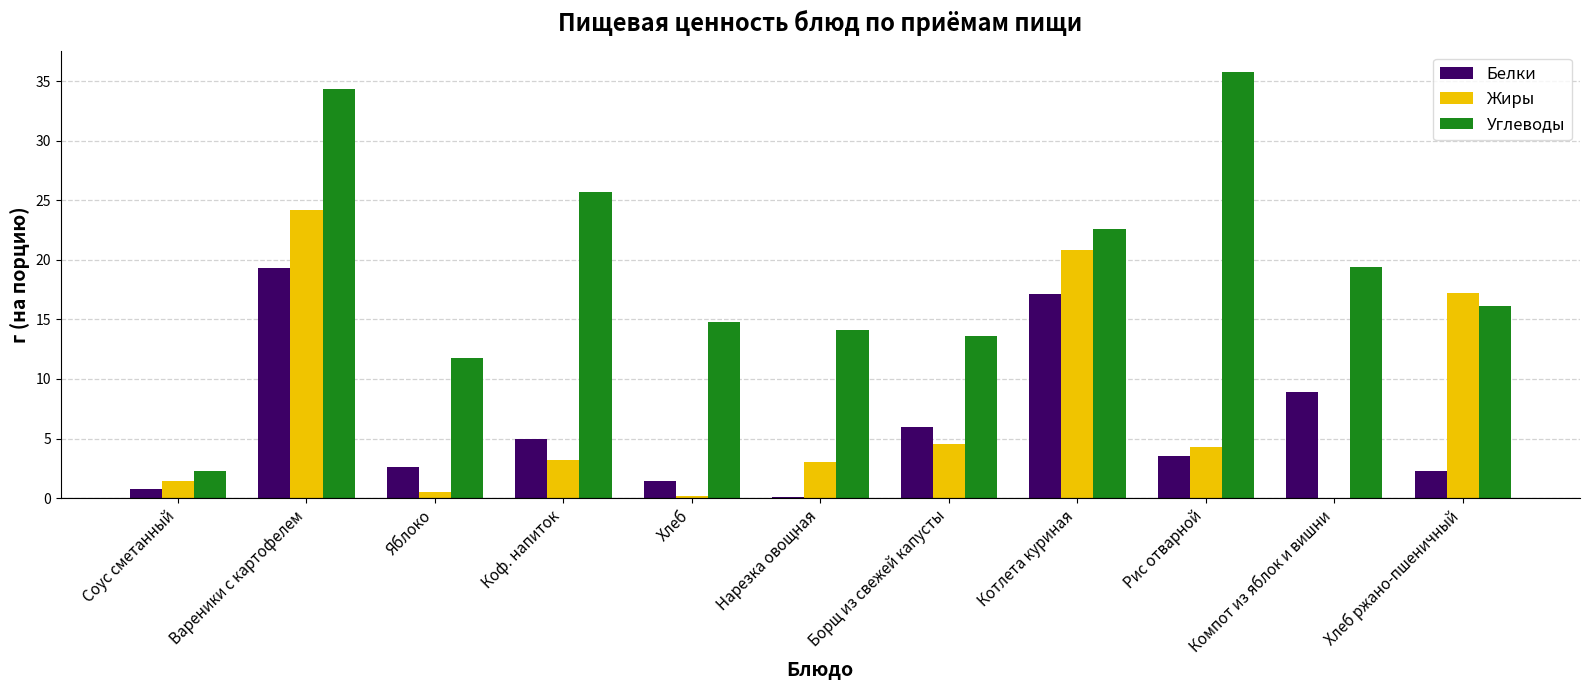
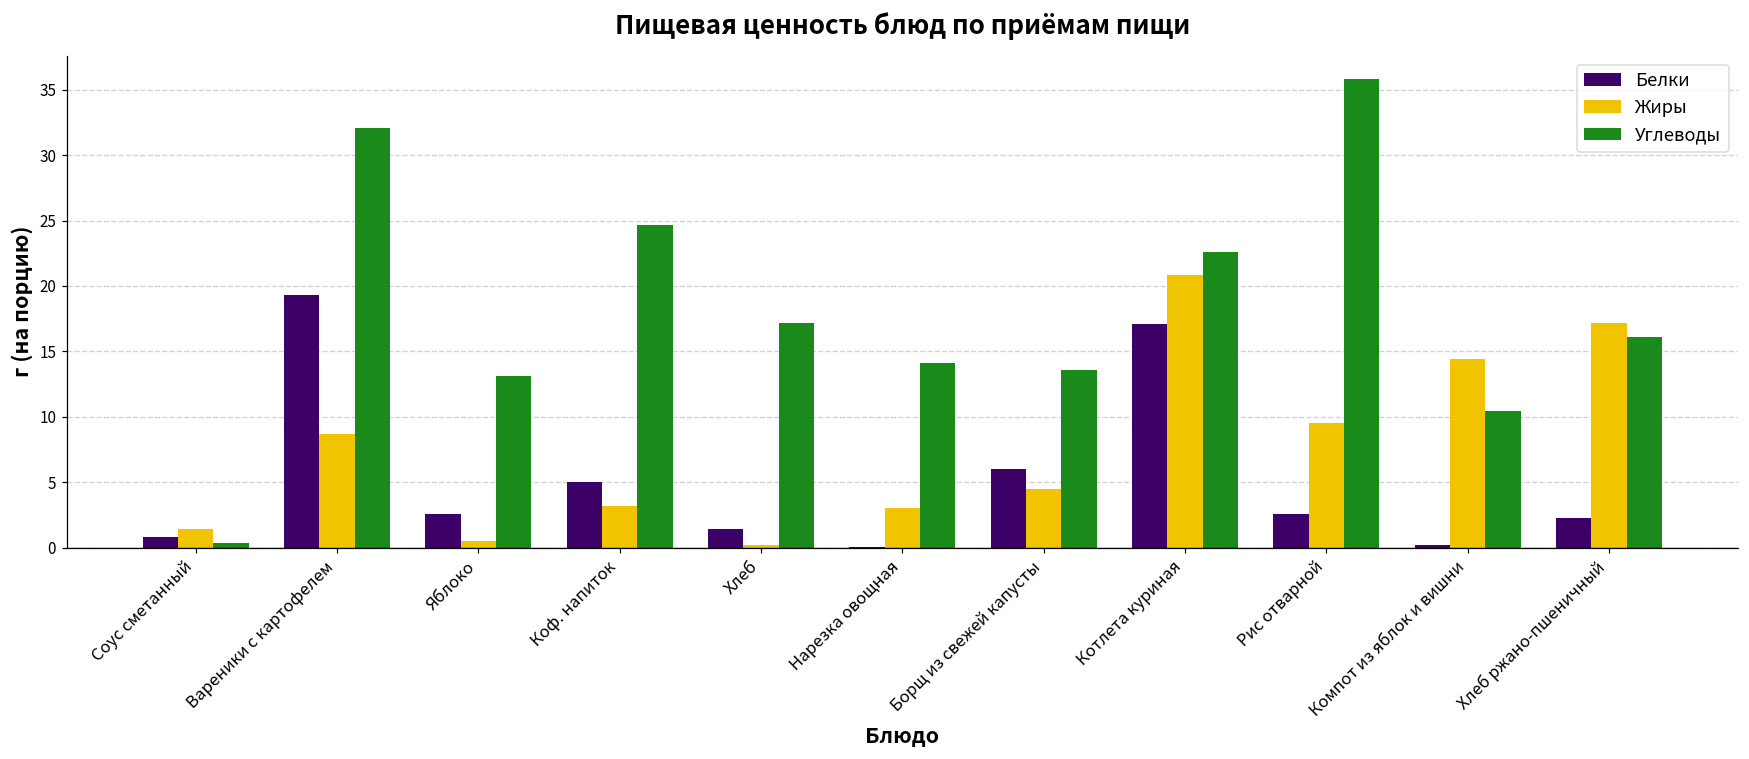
  {
    "Белки": {
      "Соус сметанный": 0.8,
      "Вареники с картофелем": 19.3,
      "Яблоко": 2.6,
      "Коф. напиток": 5.0,
      "Хлеб": 1.4,
      "Борщ из свежей капусты": 6.0,
      "Котлета куриная": 17.1,
-     "Рис отварной": 3.5,
-     "Компот из яблок и вишни": 8.9,
+     "Рис отварной": 2.6,
+     "Компот из яблок и вишни": 0.2,
      "Хлеб ржано-пшеничный": 2.3
    },
    "Жиры": {
      "Соус сметанный": 1.4,
-     "Вареники с картофелем": 24.2,
+     "Вареники с картофелем": 8.7,
      "Яблоко": 0.5,
      "Коф. напиток": 3.2,
      "Нарезка овощная": 3.0,
      "Борщ из свежей капусты": 4.5,
      "Котлета куриная": 20.8,
-     "Рис отварной": 4.3,
-     "Компот из яблок и вишни": 0.0,
+     "Рис отварной": 9.5,
+     "Компот из яблок и вишни": 14.4,
      "Хлеб ржано-пшеничный": 17.2
    },
    "Углеводы": {
-     "Соус сметанный": 2.3,
-     "Вареники с картофелем": 34.4,
-     "Яблоко": 11.8,
-     "Коф. напиток": 25.7,
-     "Хлеб": 14.8,
+     "Соус сметанный": 0.4,
+     "Вареники с картофелем": 32.1,
+     "Яблоко": 13.1,
+     "Коф. напиток": 24.7,
+     "Хлеб": 17.2,
      "Нарезка овощная": 14.1,
      "Борщ из свежей капусты": 13.6,
      "Котлета куриная": 22.6,
      "Рис отварной": 35.8,
-     "Компот из яблок и вишни": 19.4,
+     "Компот из яблок и вишни": 10.5,
      "Хлеб ржано-пшеничный": 16.1
    }
  }
